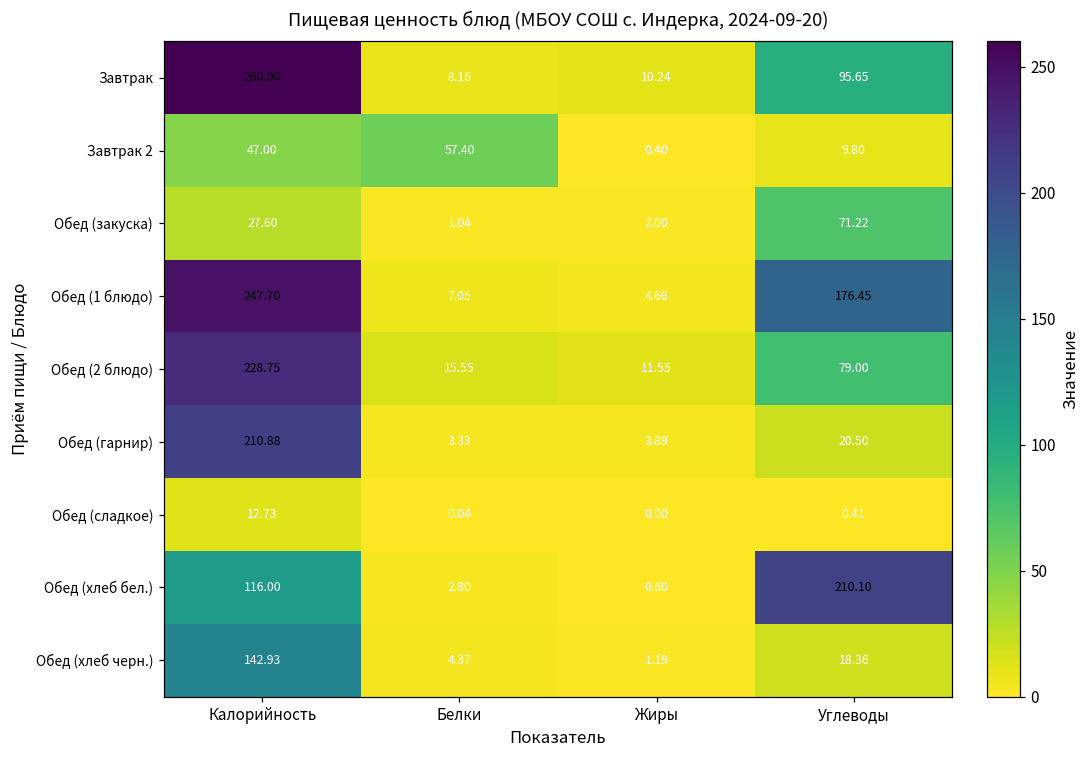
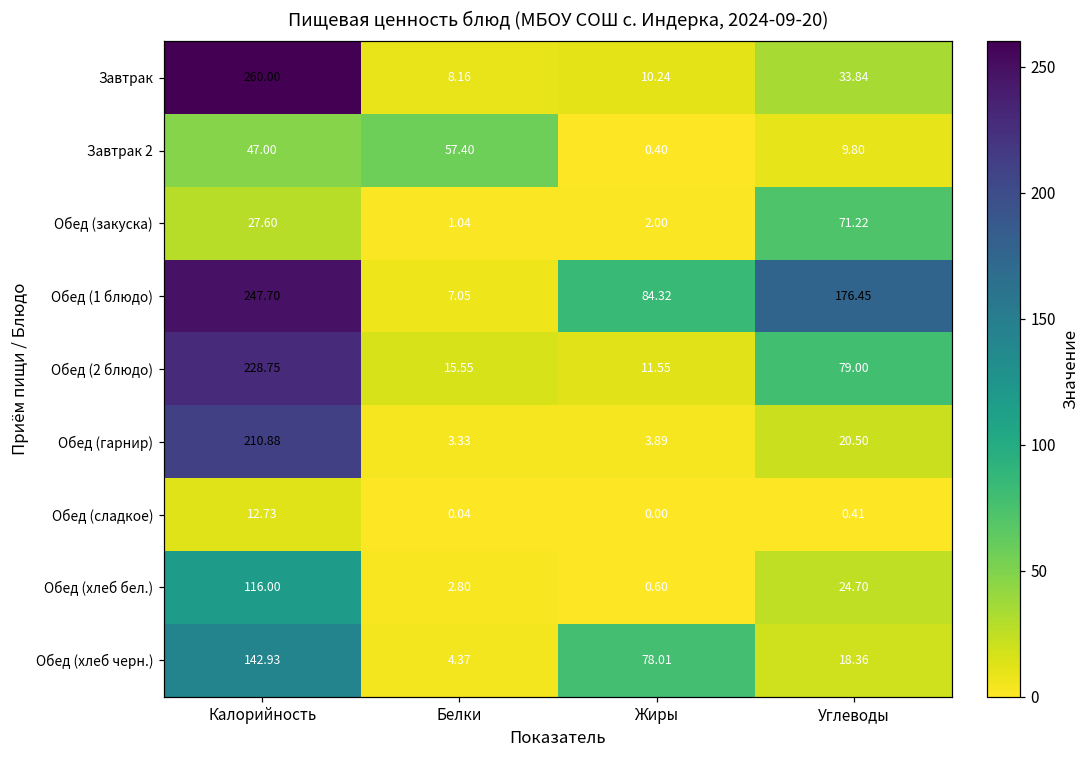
  {
    "Завтрак": {
      "Калорийность": 260.00,
      "Белки": 8.16,
      "Жиры": 10.24,
-     "Углеводы": 95.65
+     "Углеводы": 33.84
    },
    "Завтрак 2": {
      "Калорийность": 47.00,
      "Белки": 57.40,
      "Жиры": 0.40,
      "Углеводы": 9.80
    },
    "Обед (закуска)": {
      "Калорийность": 27.60,
      "Белки": 1.04,
      "Жиры": 2.00,
      "Углеводы": 71.22
    },
    "Обед (1 блюдо)": {
      "Калорийность": 247.70,
      "Белки": 7.05,
-     "Жиры": 4.66,
+     "Жиры": 84.32,
      "Углеводы": 176.45
    },
    "Обед (2 блюдо)": {
      "Калорийность": 228.75,
      "Белки": 15.55,
      "Жиры": 11.55,
      "Углеводы": 79.00
    },
    "Обед (гарнир)": {
      "Калорийность": 210.88,
      "Белки": 3.33,
      "Жиры": 3.89,
      "Углеводы": 20.50
    },
    "Обед (сладкое)": {
      "Калорийность": 12.73,
      "Белки": 0.04,
      "Жиры": 0.00,
      "Углеводы": 0.41
    },
    "Обед (хлеб бел.)": {
      "Калорийность": 116.00,
      "Белки": 2.80,
      "Жиры": 0.60,
-     "Углеводы": 210.10
+     "Углеводы": 24.70
    },
    "Обед (хлеб черн.)": {
      "Калорийность": 142.93,
      "Белки": 4.37,
-     "Жиры": 1.19,
+     "Жиры": 78.01,
      "Углеводы": 18.36
    }
  }
